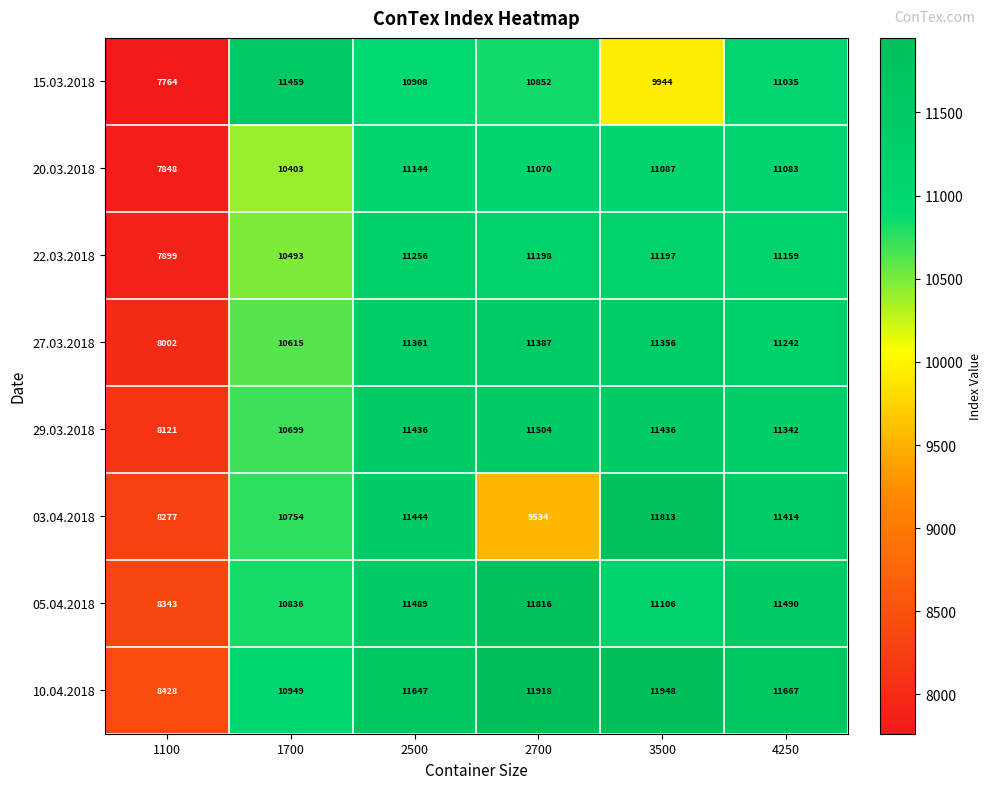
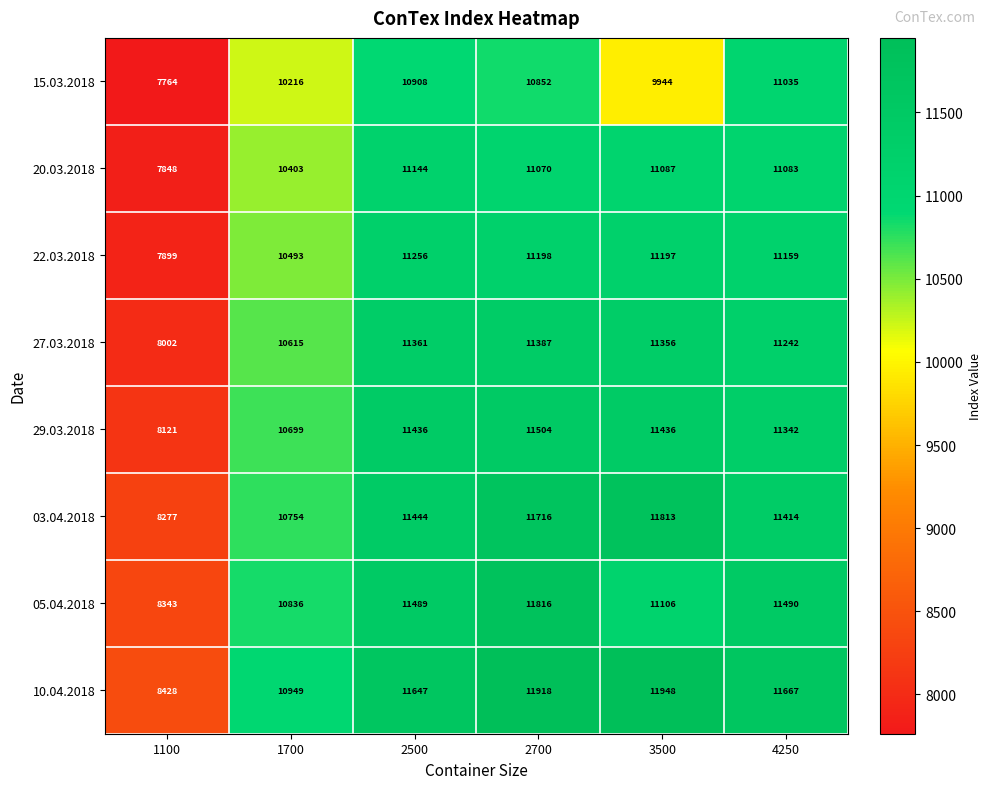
  {
    "15.03.2018": {
      "1100": 7764,
-     "1700": 11459,
+     "1700": 10216,
      "2500": 10908,
      "2700": 10852,
      "3500": 9944,
      "4250": 11035
    },
    "20.03.2018": {
      "1100": 7848,
      "1700": 10403,
      "2500": 11144,
      "2700": 11070,
      "3500": 11087,
      "4250": 11083
    },
    "22.03.2018": {
      "1100": 7899,
      "1700": 10493,
      "2500": 11256,
      "2700": 11198,
      "3500": 11197,
      "4250": 11159
    },
    "27.03.2018": {
      "1100": 8002,
      "1700": 10615,
      "2500": 11361,
      "2700": 11387,
      "3500": 11356,
      "4250": 11242
    },
    "29.03.2018": {
      "1100": 8121,
      "1700": 10699,
      "2500": 11436,
      "2700": 11504,
      "3500": 11436,
      "4250": 11342
    },
    "03.04.2018": {
      "1100": 8277,
      "1700": 10754,
      "2500": 11444,
-     "2700": 9534,
+     "2700": 11716,
      "3500": 11813,
      "4250": 11414
    },
    "05.04.2018": {
      "1100": 8343,
      "1700": 10836,
      "2500": 11489,
      "2700": 11816,
      "3500": 11106,
      "4250": 11490
    },
    "10.04.2018": {
      "1100": 8428,
      "1700": 10949,
      "2500": 11647,
      "2700": 11918,
      "3500": 11948,
      "4250": 11667
    }
  }
